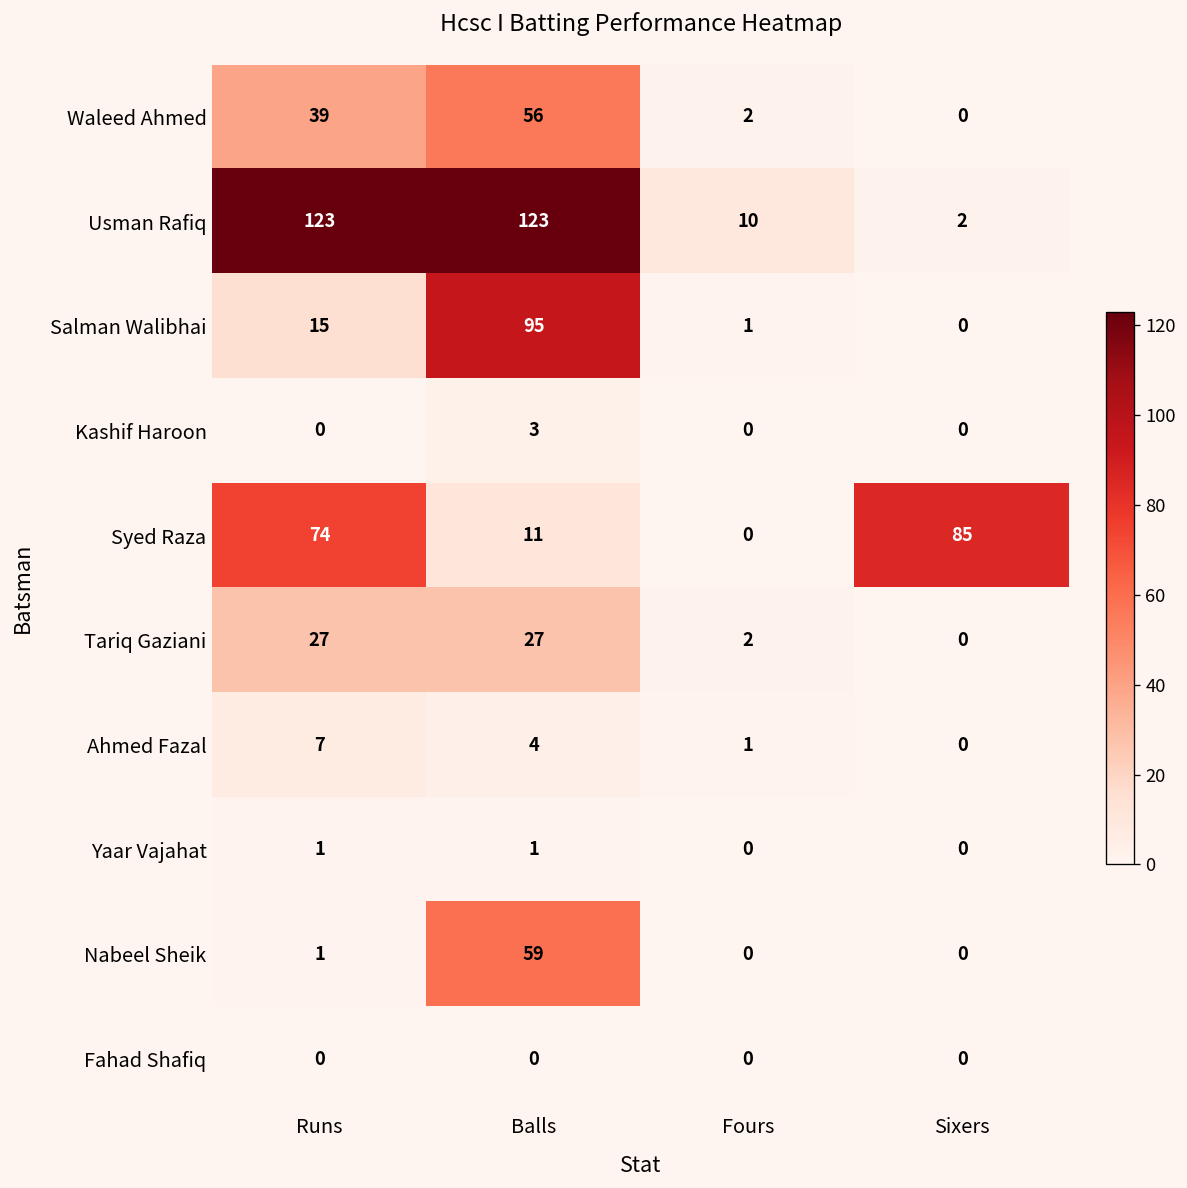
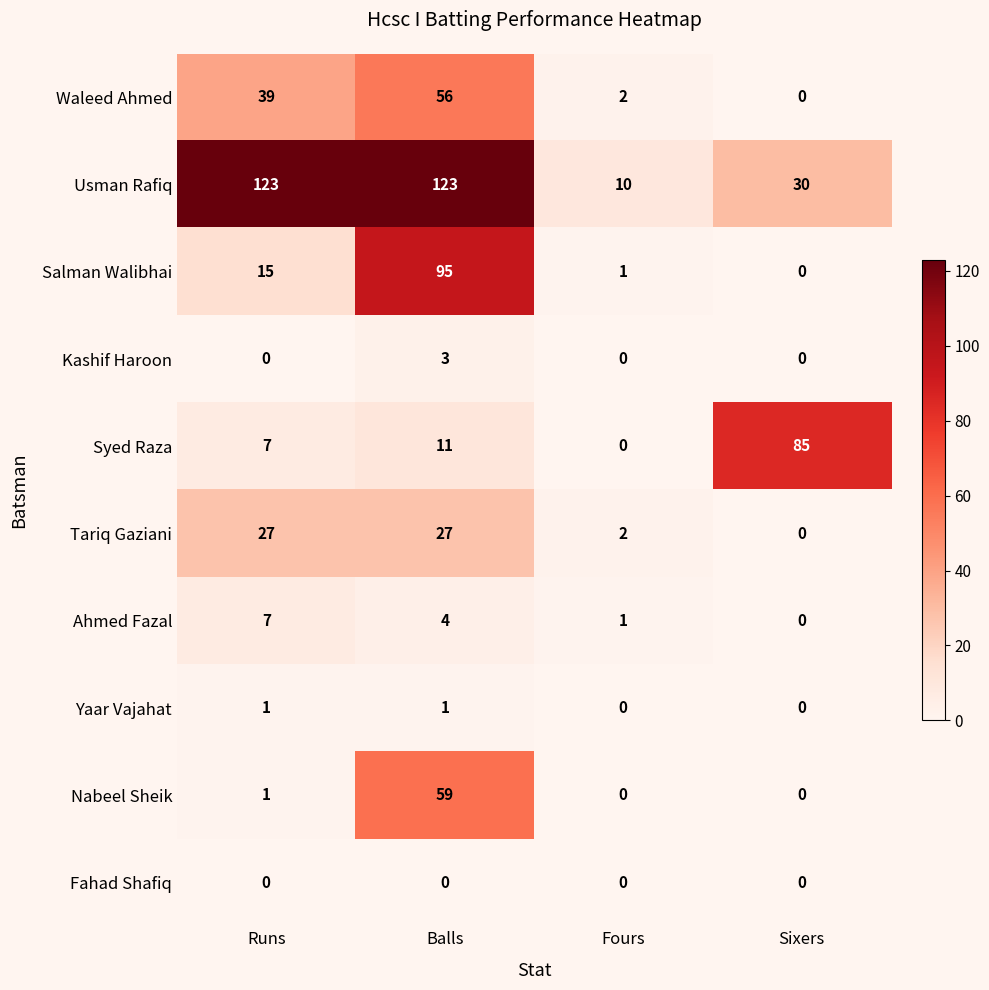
  {
    "Waleed Ahmed": {
      "Runs": 39,
      "Balls": 56,
      "Fours": 2,
      "Sixers": 0
    },
    "Usman Rafiq": {
      "Runs": 123,
      "Balls": 123,
      "Fours": 10,
-     "Sixers": 2
+     "Sixers": 30
    },
    "Salman Walibhai": {
      "Runs": 15,
      "Balls": 95,
      "Fours": 1,
      "Sixers": 0
    },
    "Kashif Haroon": {
      "Runs": 0,
      "Balls": 3,
      "Fours": 0,
      "Sixers": 0
    },
    "Syed Raza": {
-     "Runs": 74,
+     "Runs": 7,
      "Balls": 11,
      "Fours": 0,
      "Sixers": 85
    },
    "Tariq Gaziani": {
      "Runs": 27,
      "Balls": 27,
      "Fours": 2,
      "Sixers": 0
    },
    "Ahmed Fazal": {
      "Runs": 7,
      "Balls": 4,
      "Fours": 1,
      "Sixers": 0
    },
    "Yaar Vajahat": {
      "Runs": 1,
      "Balls": 1,
      "Fours": 0,
      "Sixers": 0
    },
    "Nabeel Sheik": {
      "Runs": 1,
      "Balls": 59,
      "Fours": 0,
      "Sixers": 0
    },
    "Fahad Shafiq": {
      "Runs": 0,
      "Balls": 0,
      "Fours": 0,
      "Sixers": 0
    }
  }
